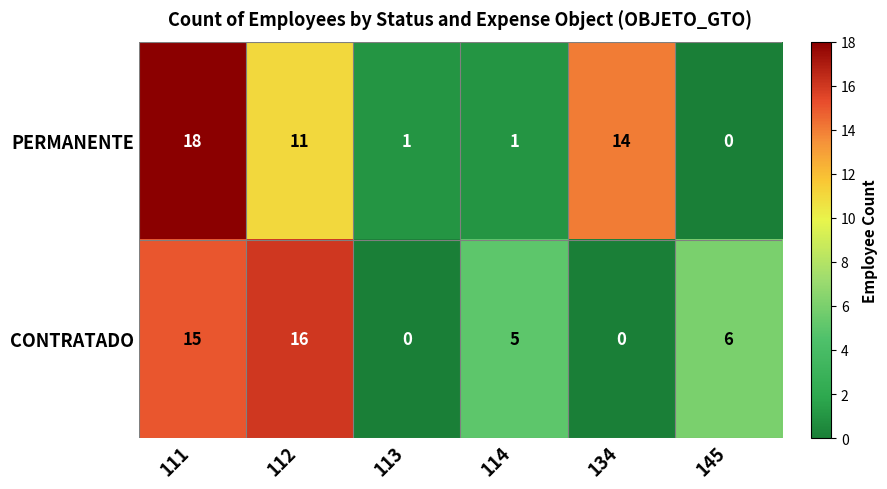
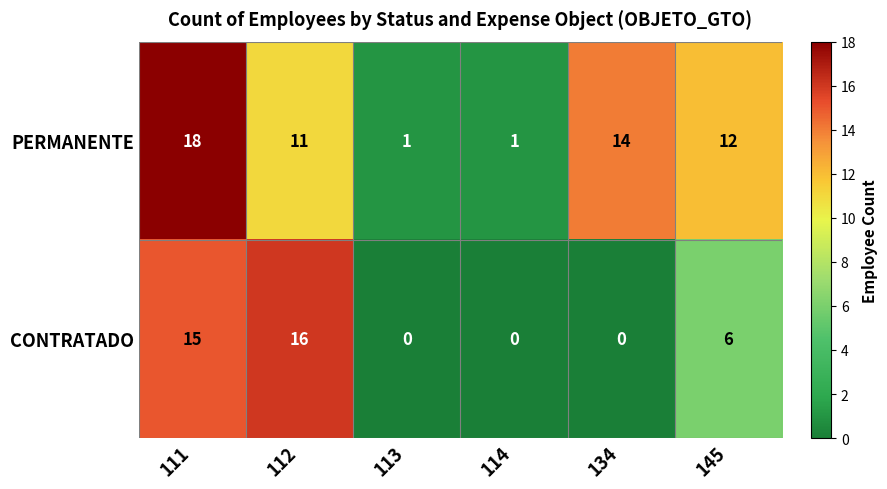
  {
    "PERMANENTE": {
      "111": 18,
      "112": 11,
      "113": 1,
      "114": 1,
      "134": 14,
-     "145": 0
+     "145": 12
    },
    "CONTRATADO": {
      "111": 15,
      "112": 16,
      "113": 0,
-     "114": 5,
+     "114": 0,
      "134": 0,
      "145": 6
    }
  }
